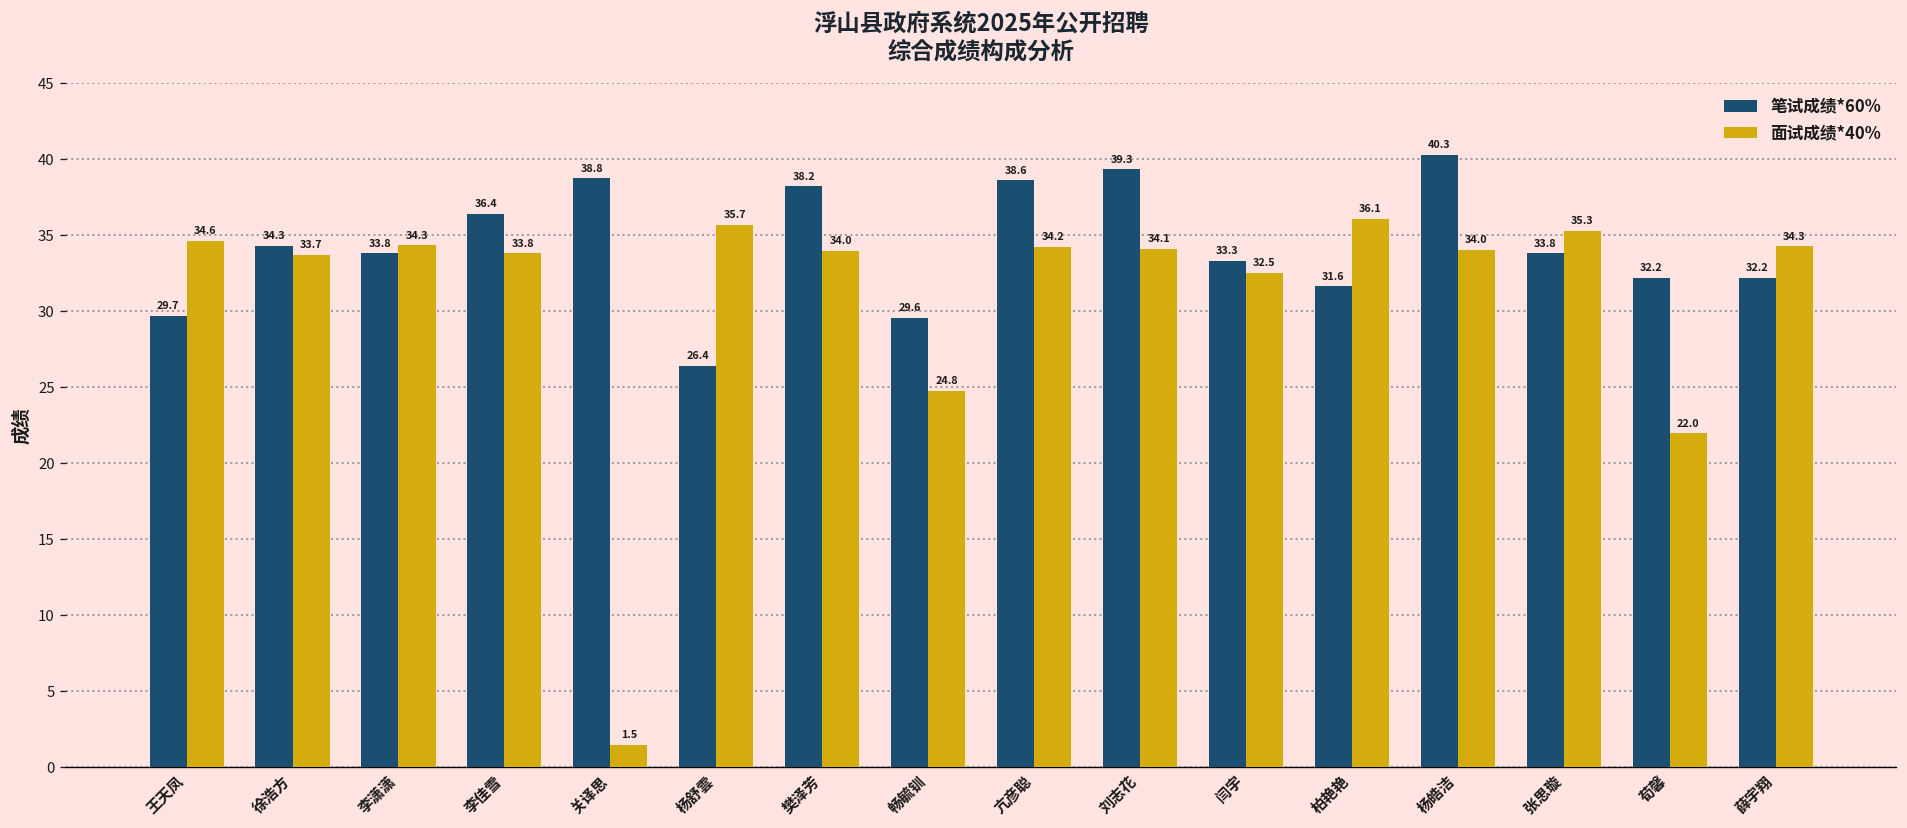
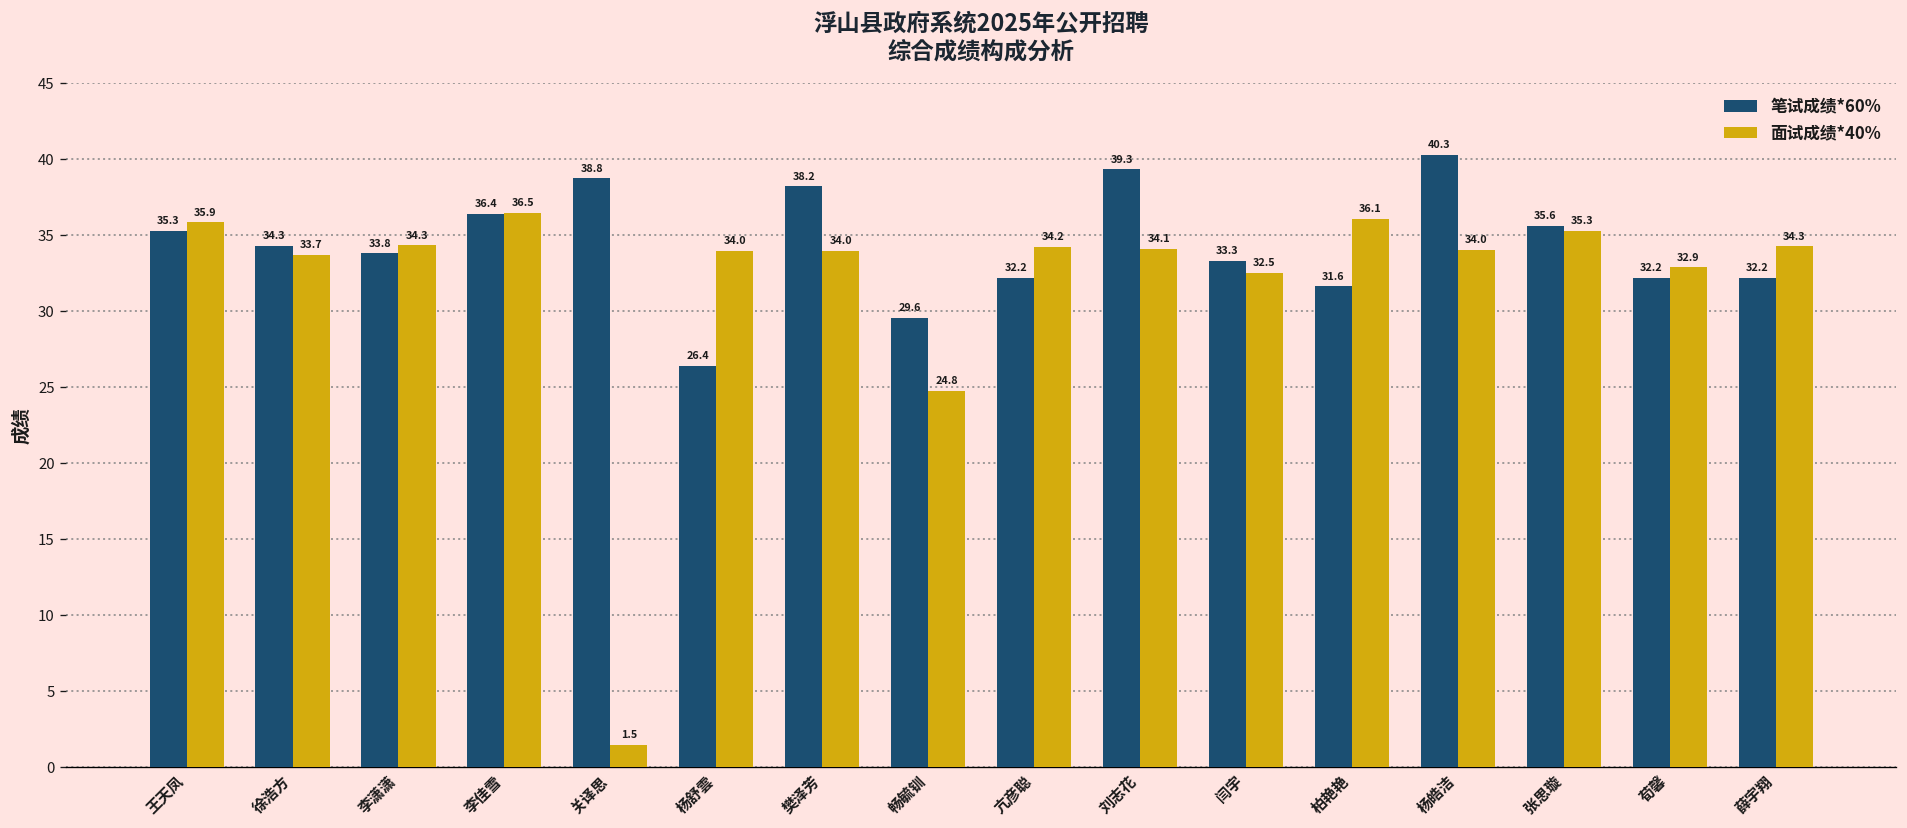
  {
    "笔试成绩*60%": {
-     "王天凤": 29.7,
+     "王天凤": 35.3,
      "徐浩方": 34.3,
      "李潇潇": 33.8,
      "李佳雪": 36.4,
      "关译思": 38.8,
      "杨舒雲": 26.4,
      "樊泽芳": 38.2,
      "畅毓钏": 29.6,
-     "亢彦聪": 38.6,
+     "亢彦聪": 32.2,
      "刘志花": 39.3,
      "闫宇": 33.3,
      "柏艳艳": 31.6,
      "杨皓洁": 40.3,
-     "张思璇": 33.8,
+     "张思璇": 35.6,
      "荀馨": 32.2,
      "薛宇翔": 32.2
    },
    "面试成绩*40%": {
-     "王天凤": 34.6,
+     "王天凤": 35.9,
      "徐浩方": 33.7,
      "李潇潇": 34.3,
-     "李佳雪": 33.8,
+     "李佳雪": 36.5,
      "关译思": 1.5,
-     "杨舒雲": 35.7,
+     "杨舒雲": 34.0,
      "樊泽芳": 34.0,
      "畅毓钏": 24.8,
      "亢彦聪": 34.2,
      "刘志花": 34.1,
      "闫宇": 32.5,
      "柏艳艳": 36.1,
      "杨皓洁": 34.0,
      "张思璇": 35.3,
-     "荀馨": 22.0,
+     "荀馨": 32.9,
      "薛宇翔": 34.3
    }
  }
